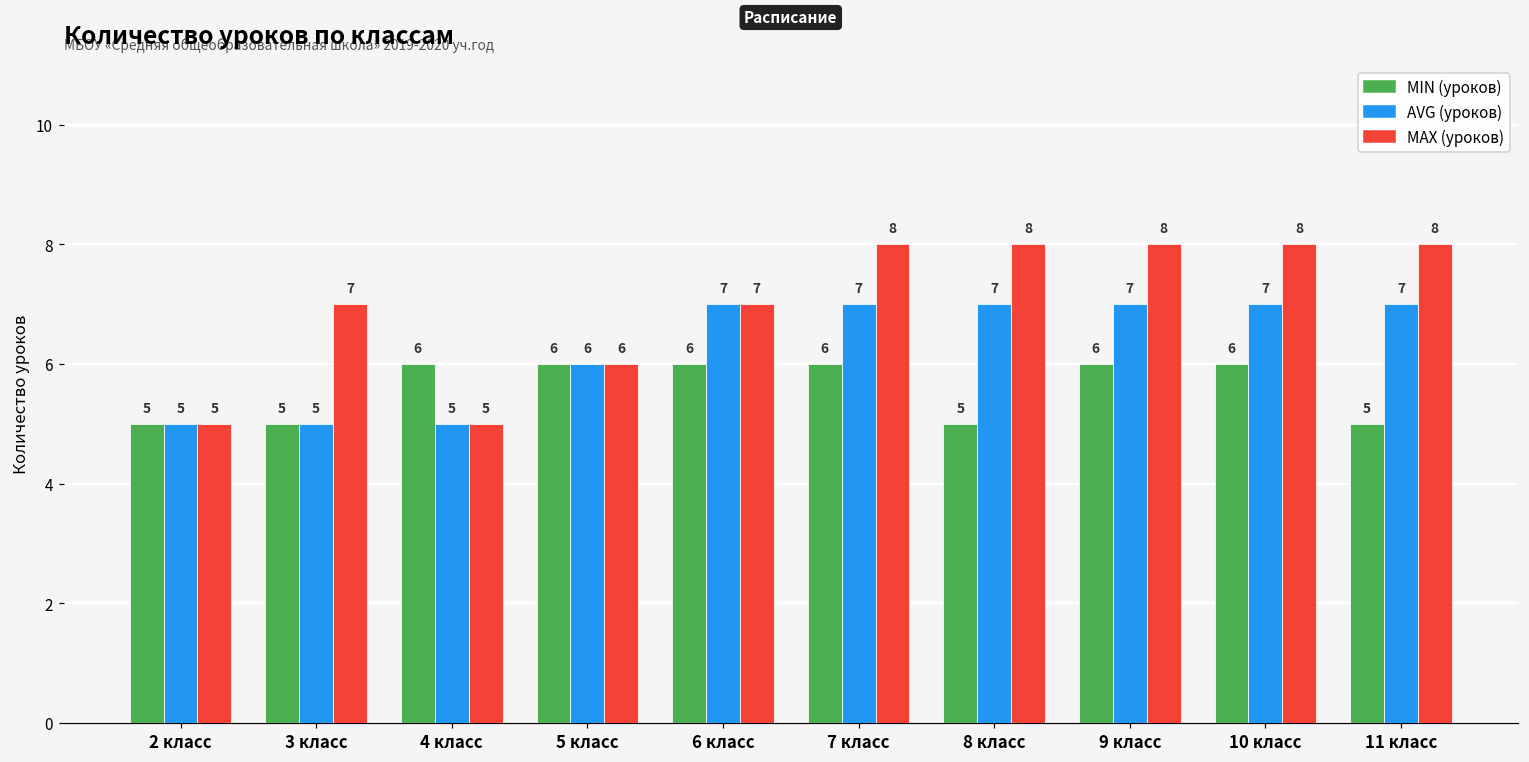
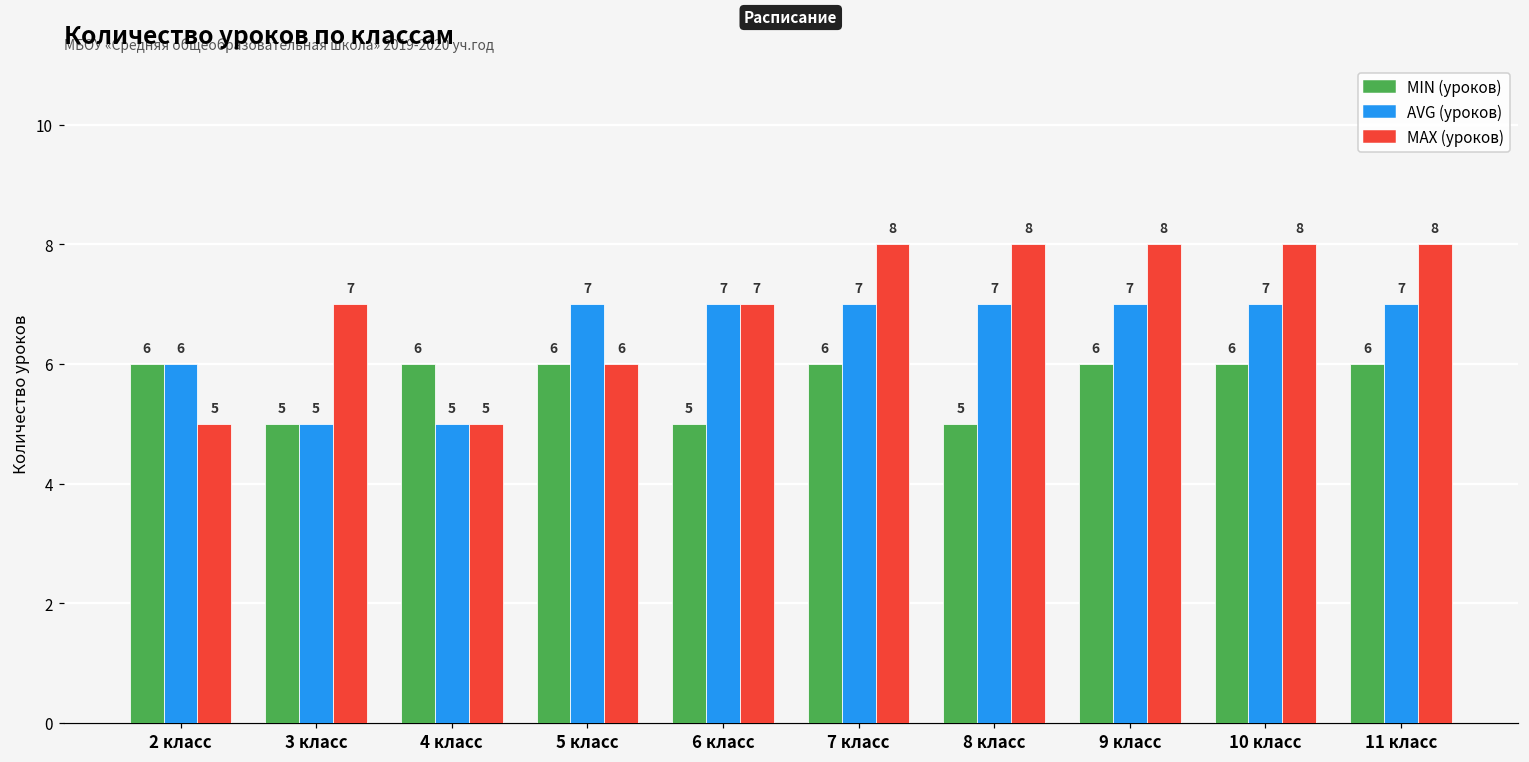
  {
    "MIN (уроков)": {
-     "2 класс": 5,
+     "2 класс": 6,
      "3 класс": 5,
      "4 класс": 6,
      "5 класс": 6,
-     "6 класс": 6,
+     "6 класс": 5,
      "7 класс": 6,
      "8 класс": 5,
      "9 класс": 6,
      "10 класс": 6,
-     "11 класс": 5
+     "11 класс": 6
    },
    "AVG (уроков)": {
-     "2 класс": 5,
+     "2 класс": 6,
      "3 класс": 5,
      "4 класс": 5,
-     "5 класс": 6,
+     "5 класс": 7,
      "6 класс": 7,
      "7 класс": 7,
      "8 класс": 7,
      "9 класс": 7,
      "10 класс": 7,
      "11 класс": 7
    },
    "MAX (уроков)": {
      "2 класс": 5,
      "3 класс": 7,
      "4 класс": 5,
      "5 класс": 6,
      "6 класс": 7,
      "7 класс": 8,
      "8 класс": 8,
      "9 класс": 8,
      "10 класс": 8,
      "11 класс": 8
    }
  }
